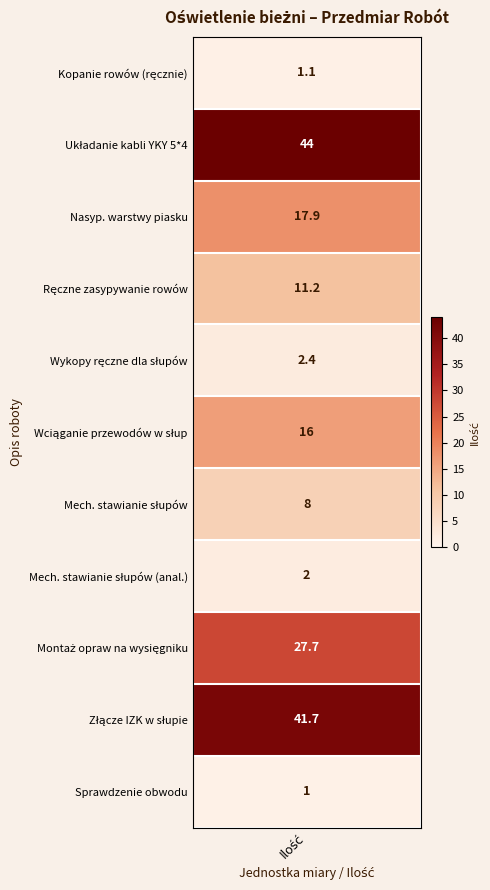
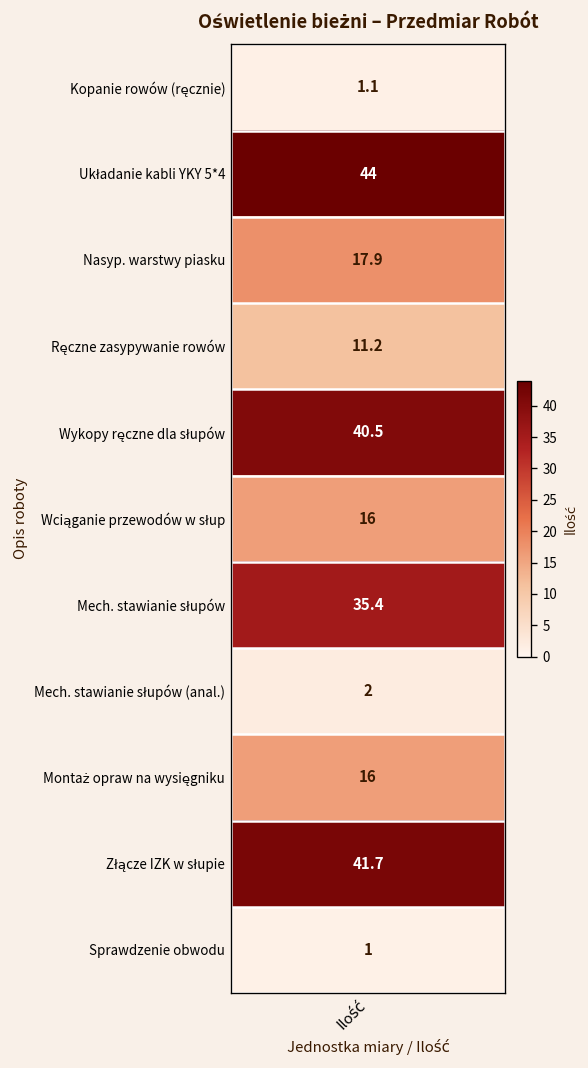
  {
    "Kopanie rowów (ręcznie)": {
      "Ilość": 1.1
    },
    "Układanie kabli YKY 5*4": {
      "Ilość": 44
    },
    "Nasyp. warstwy piasku": {
      "Ilość": 17.9
    },
    "Ręczne zasypywanie rowów": {
      "Ilość": 11.2
    },
    "Wykopy ręczne dla słupów": {
-     "Ilość": 2.4
+     "Ilość": 40.5
    },
    "Wciąganie przewodów w słup": {
      "Ilość": 16
    },
    "Mech. stawianie słupów": {
-     "Ilość": 8
+     "Ilość": 35.4
    },
    "Mech. stawianie słupów (anal.)": {
      "Ilość": 2
    },
    "Montaż opraw na wysięgniku": {
-     "Ilość": 27.7
+     "Ilość": 16
    },
    "Złącze IZK w słupie": {
      "Ilość": 41.7
    },
    "Sprawdzenie obwodu": {
      "Ilość": 1
    }
  }
